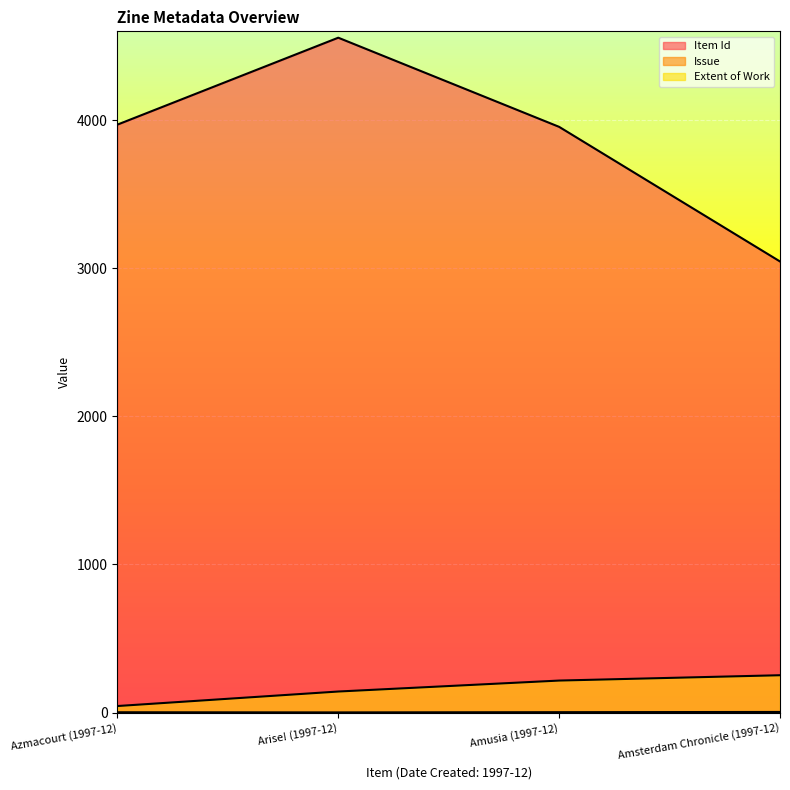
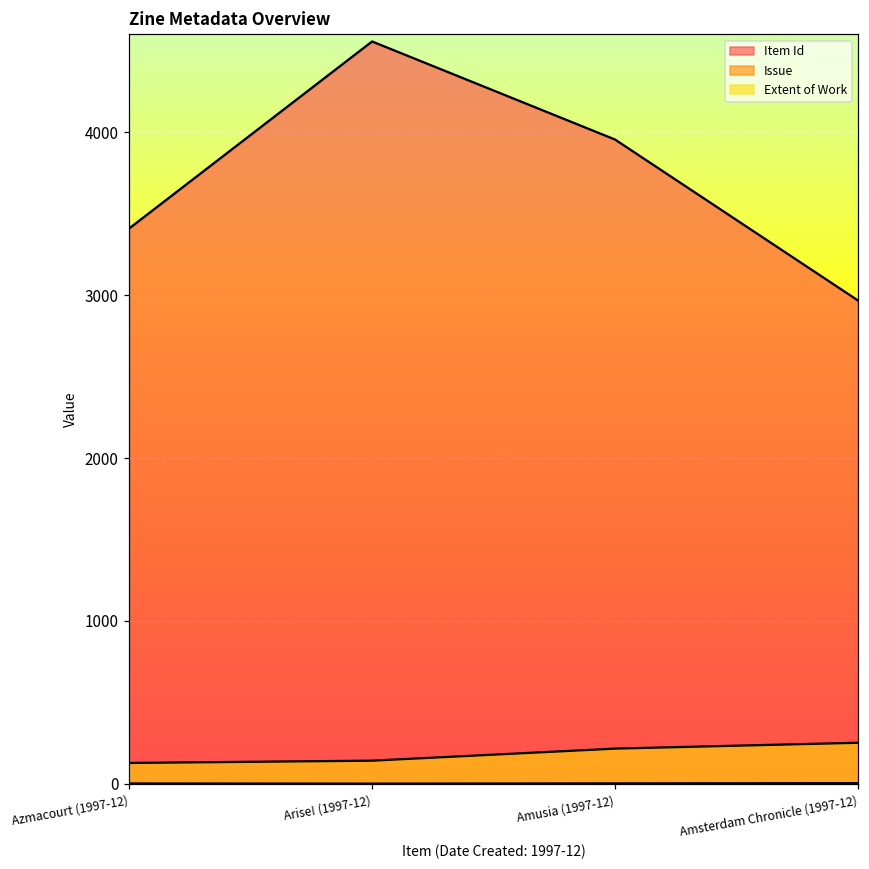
  {
    "Item Id": {
-     "Azmacourt (1997-12)": 3970,
+     "Azmacourt (1997-12)": 3410,
      "Arise! (1997-12)": 4560,
      "Amusia (1997-12)": 3960,
-     "Amsterdam Chronicle (1997-12)": 3050
+     "Amsterdam Chronicle (1997-12)": 2970
    },
    "Issue": {
      "Azmacourt (1997-12)": 0,
      "Arise! (1997-12)": 0,
      "Amusia (1997-12)": 0,
      "Amsterdam Chronicle (1997-12)": 0
    },
    "Extent of Work": {
-     "Azmacourt (1997-12)": 40,
+     "Azmacourt (1997-12)": 130,
      "Arise! (1997-12)": 140,
      "Amusia (1997-12)": 220,
      "Amsterdam Chronicle (1997-12)": 250
    }
  }
